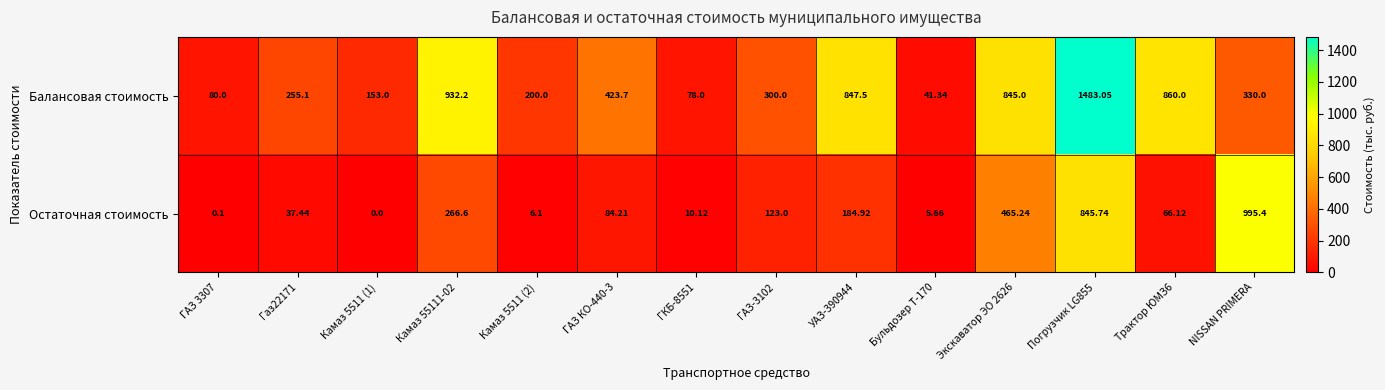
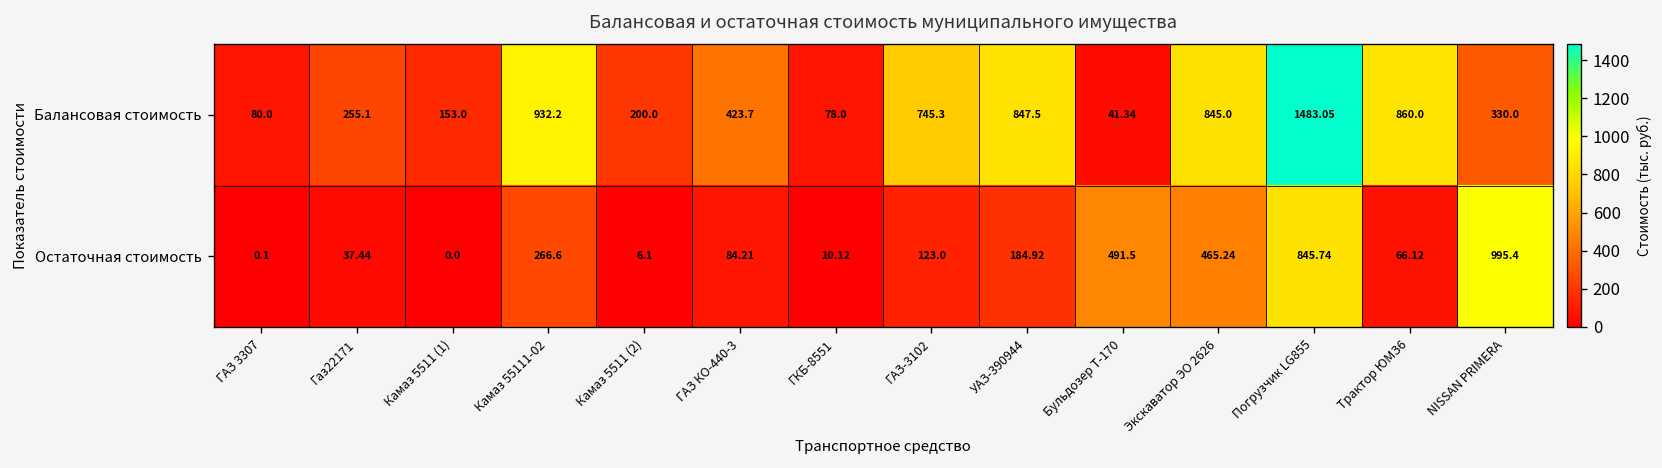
  {
    "Балансовая стоимость": {
      "ГАЗ 3307": 80.0,
      "Газ22171": 255.1,
      "Камаз 5511 (1)": 153.0,
      "Камаз 55111-02": 932.2,
      "Камаз 5511 (2)": 200.0,
      "ГАЗ КО-440-3": 423.7,
      "ГКБ-8551": 78.0,
-     "ГАЗ-3102": 300.0,
+     "ГАЗ-3102": 745.3,
      "УАЗ-390944": 847.5,
      "Бульдозер Т-170": 41.34,
      "Экскаватор ЭО 2626": 845.0,
      "Погрузчик LG855": 1483.05,
      "Трактор ЮМЗ6": 860.0,
      "NISSAN PRIMERA": 330.0
    },
    "Остаточная стоимость": {
      "ГАЗ 3307": 0.1,
      "Газ22171": 37.44,
      "Камаз 5511 (1)": 0.0,
      "Камаз 55111-02": 266.6,
      "Камаз 5511 (2)": 6.1,
      "ГАЗ КО-440-3": 84.21,
      "ГКБ-8551": 10.12,
      "ГАЗ-3102": 123.0,
      "УАЗ-390944": 184.92,
-     "Бульдозер Т-170": 5.66,
+     "Бульдозер Т-170": 491.5,
      "Экскаватор ЭО 2626": 465.24,
      "Погрузчик LG855": 845.74,
      "Трактор ЮМЗ6": 66.12,
      "NISSAN PRIMERA": 995.4
    }
  }
